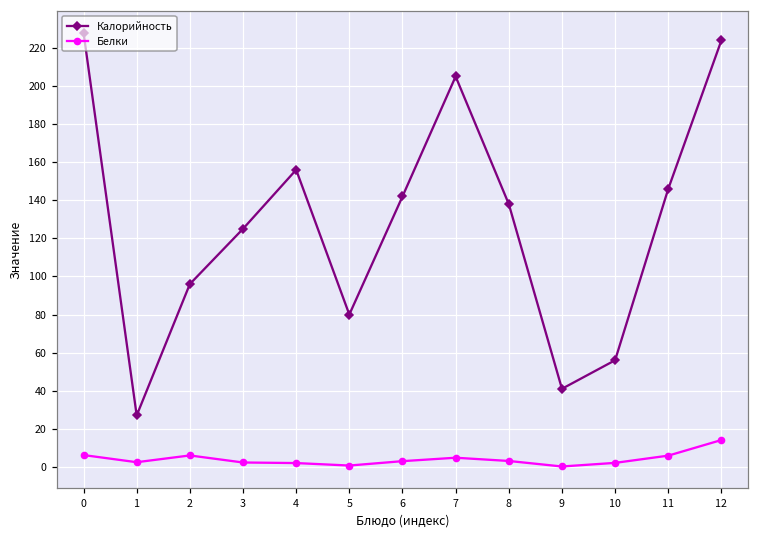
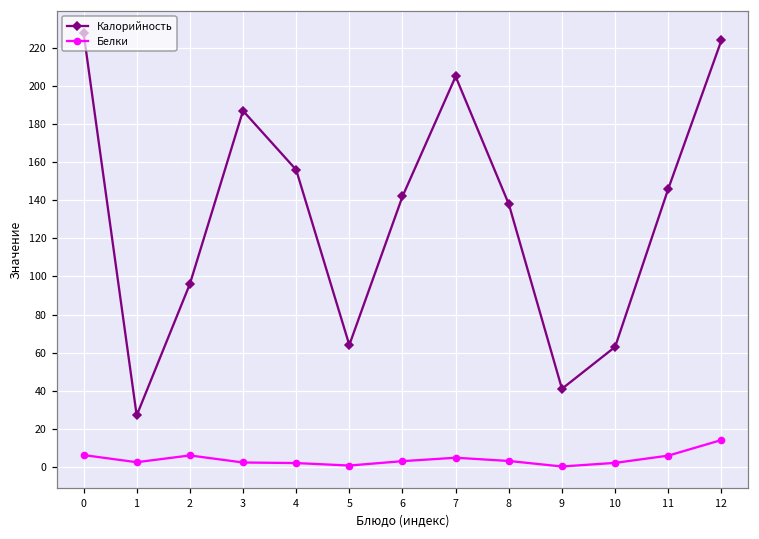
  {
    "Калорийность": {
      "1": 27,
      "2": 96,
-     "3": 125,
+     "3": 187,
      "4": 156,
-     "5": 80,
+     "5": 64,
      "6": 142,
      "7": 205,
      "8": 138,
      "9": 41,
-     "10": 56,
+     "10": 63,
      "11": 146,
      "12": 224
    },
    "Белки": {
      "0": 6,
      "1": 2,
      "2": 6,
      "3": 2,
      "4": 2,
      "5": 1,
      "6": 3,
      "7": 5,
      "8": 3,
      "9": 0,
      "10": 2,
      "11": 6,
      "12": 14
    }
  }
